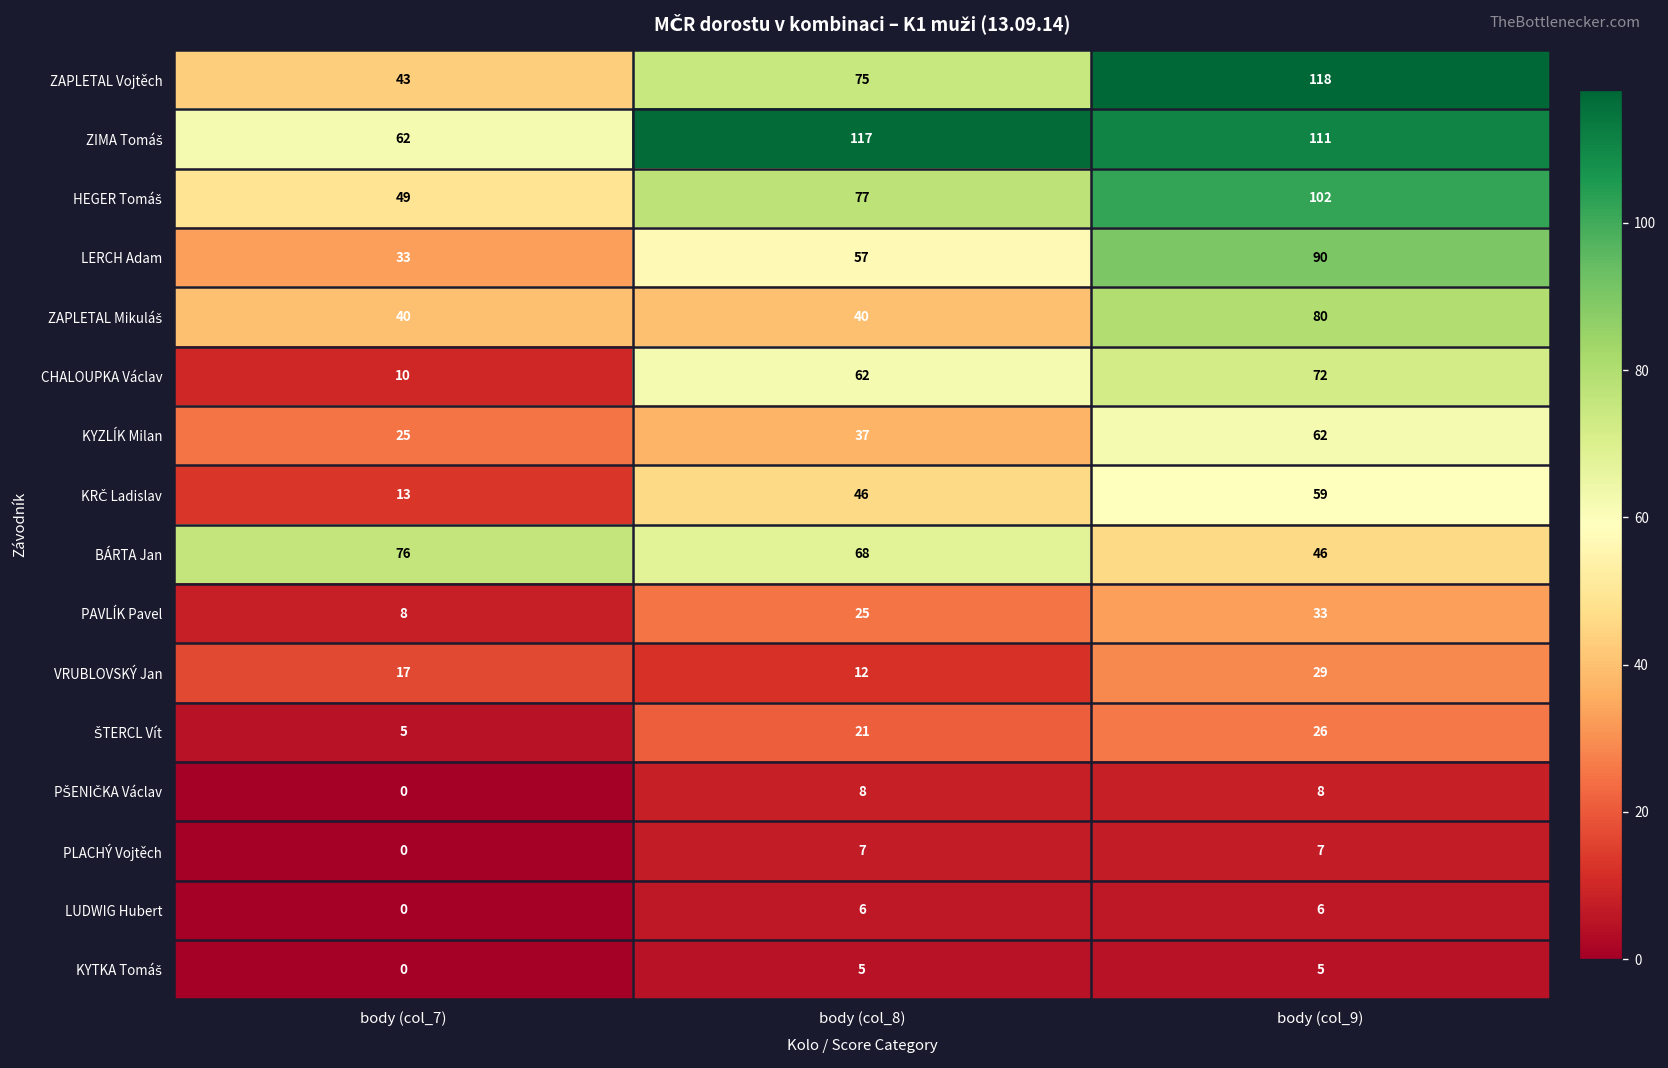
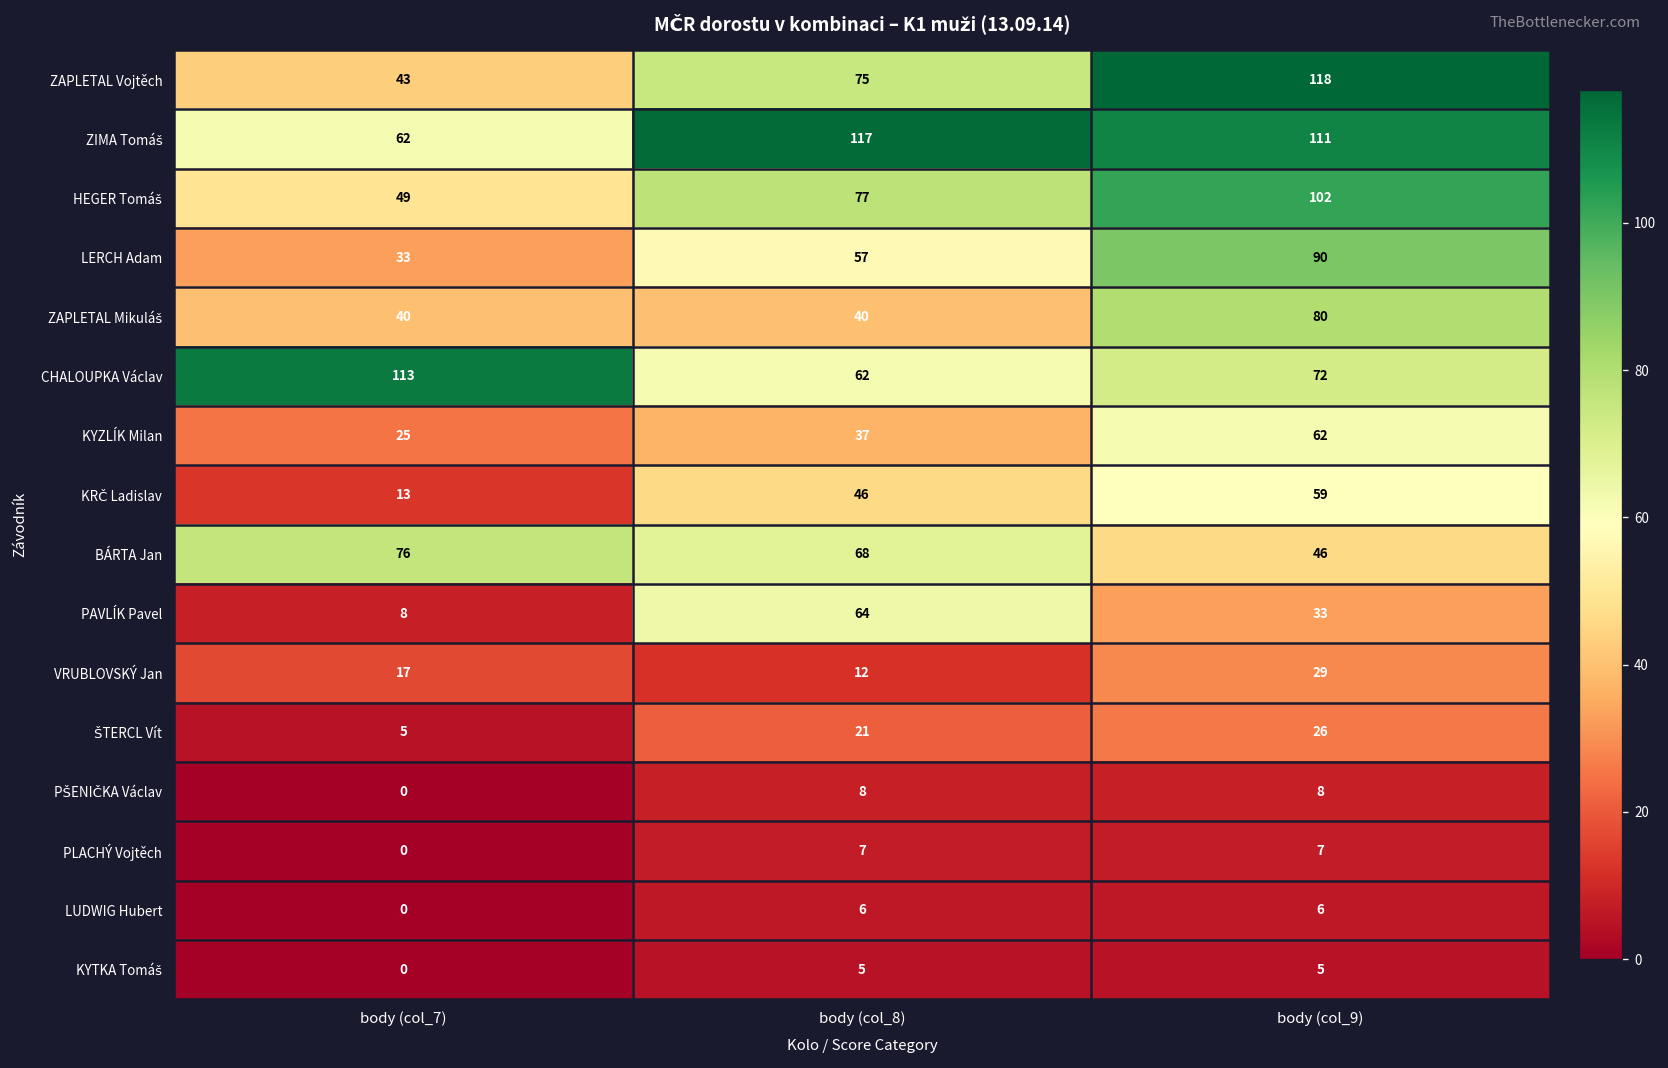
  {
    "ZAPLETAL Vojtěch": {
      "body (col_7)": 43,
      "body (col_8)": 75,
      "body (col_9)": 118
    },
    "ZIMA Tomáš": {
      "body (col_7)": 62,
      "body (col_8)": 117,
      "body (col_9)": 111
    },
    "HEGER Tomáš": {
      "body (col_7)": 49,
      "body (col_8)": 77,
      "body (col_9)": 102
    },
    "LERCH Adam": {
      "body (col_7)": 33,
      "body (col_8)": 57,
      "body (col_9)": 90
    },
    "ZAPLETAL Mikuláš": {
      "body (col_7)": 40,
      "body (col_8)": 40,
      "body (col_9)": 80
    },
    "CHALOUPKA Václav": {
-     "body (col_7)": 10,
+     "body (col_7)": 113,
      "body (col_8)": 62,
      "body (col_9)": 72
    },
    "KYZLÍK Milan": {
      "body (col_7)": 25,
      "body (col_8)": 37,
      "body (col_9)": 62
    },
    "KRČ Ladislav": {
      "body (col_7)": 13,
      "body (col_8)": 46,
      "body (col_9)": 59
    },
    "BÁRTA Jan": {
      "body (col_7)": 76,
      "body (col_8)": 68,
      "body (col_9)": 46
    },
    "PAVLÍK Pavel": {
      "body (col_7)": 8,
-     "body (col_8)": 25,
+     "body (col_8)": 64,
      "body (col_9)": 33
    },
    "VRUBLOVSKÝ Jan": {
      "body (col_7)": 17,
      "body (col_8)": 12,
      "body (col_9)": 29
    },
    "ŠTERCL Vít": {
      "body (col_7)": 5,
      "body (col_8)": 21,
      "body (col_9)": 26
    },
    "PŠENIČKA Václav": {
      "body (col_7)": 0,
      "body (col_8)": 8,
      "body (col_9)": 8
    },
    "PLACHÝ Vojtěch": {
      "body (col_7)": 0,
      "body (col_8)": 7,
      "body (col_9)": 7
    },
    "LUDWIG Hubert": {
      "body (col_7)": 0,
      "body (col_8)": 6,
      "body (col_9)": 6
    },
    "KYTKA Tomáš": {
      "body (col_7)": 0,
      "body (col_8)": 5,
      "body (col_9)": 5
    }
  }
